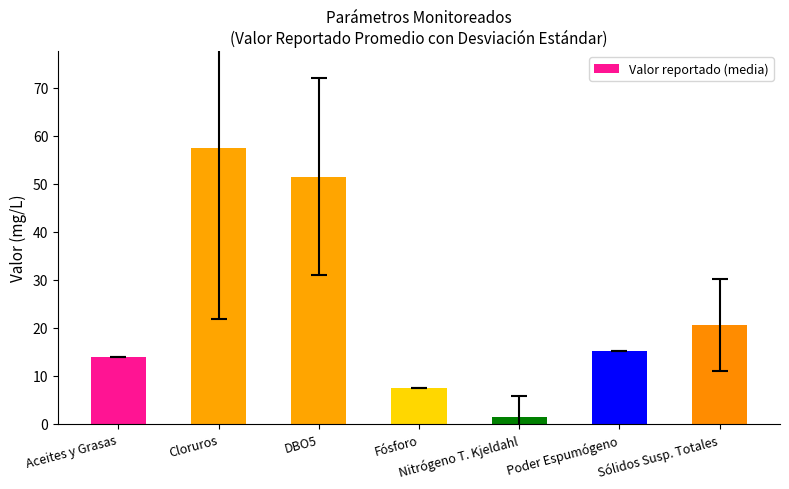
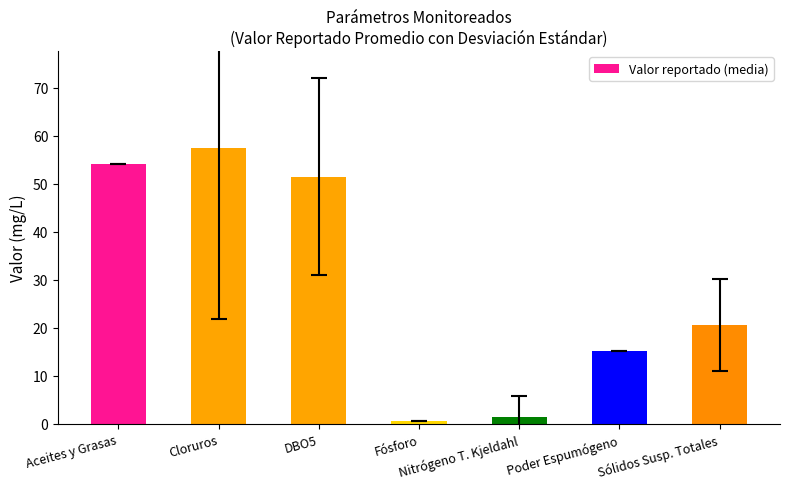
  {
    "Valor reportado (media)": {
-     "Aceites y Grasas": 14,
+     "Aceites y Grasas": 54,
      "Cloruros": 58,
      "DBO5": 52,
-     "Fósforo": 8,
+     "Fósforo": 1,
      "Nitrógeno T. Kjeldahl": 1,
      "Poder Espumógeno": 15,
      "Sólidos Susp. Totales": 21
    }
  }
